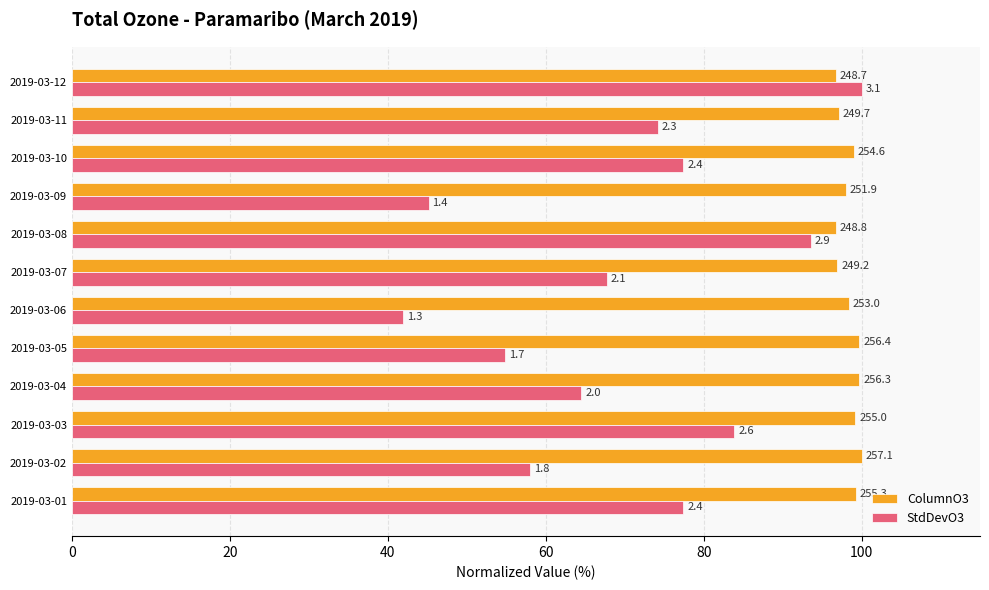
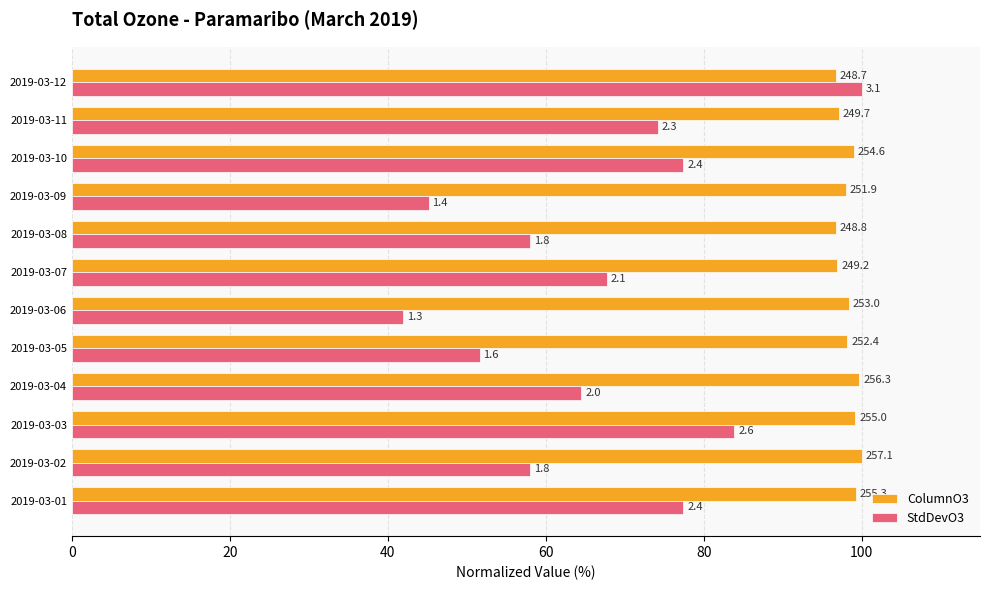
  {
    "ColumnO3": {
-     "2019-03-05": 256.4
+     "2019-03-05": 252.4
    },
    "StdDevO3": {
-     "2019-03-08": 2.9,
-     "2019-03-05": 1.7
+     "2019-03-08": 1.8,
+     "2019-03-05": 1.6
    }
  }
